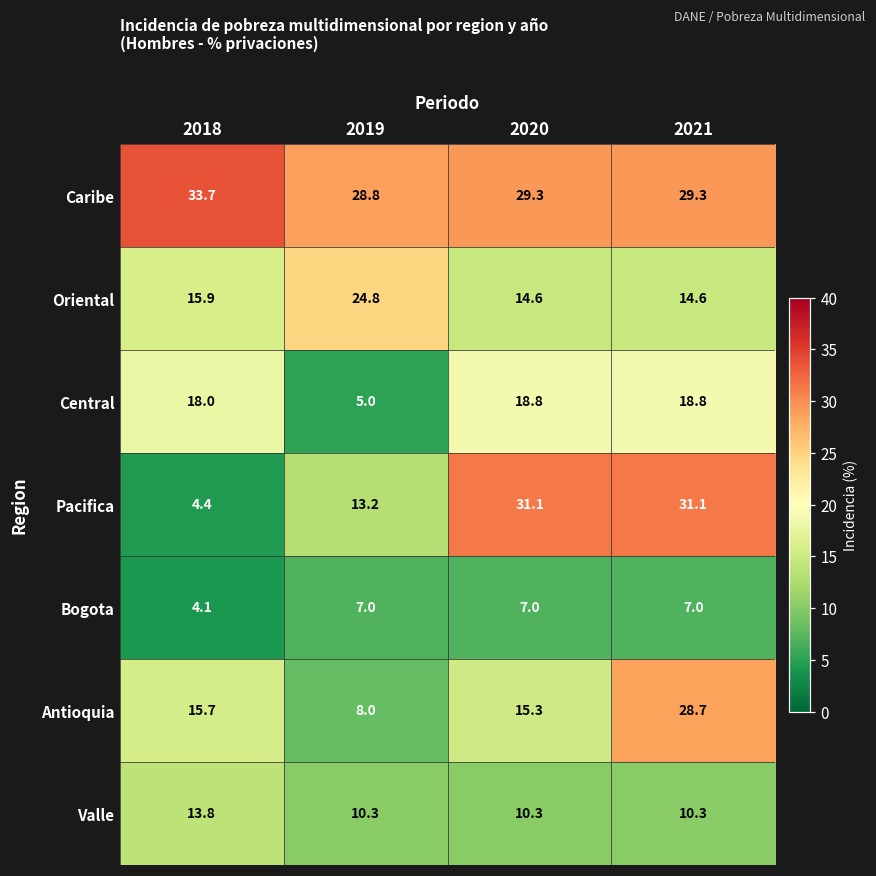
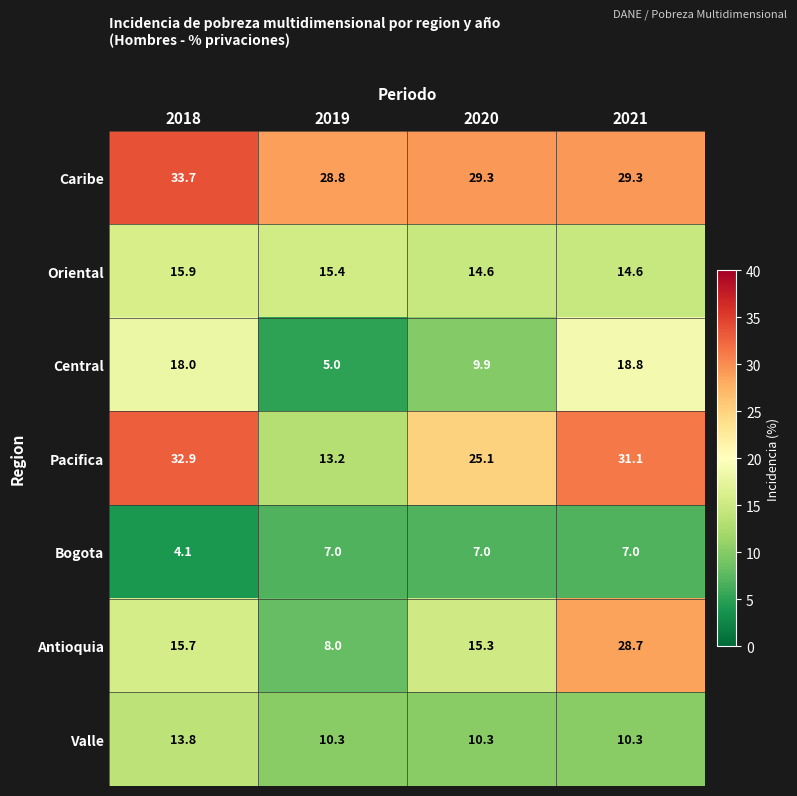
  {
    "Caribe": {
      "2018": 33.7,
      "2019": 28.8,
      "2020": 29.3,
      "2021": 29.3
    },
    "Oriental": {
      "2018": 15.9,
-     "2019": 24.8,
+     "2019": 15.4,
      "2020": 14.6,
      "2021": 14.6
    },
    "Central": {
      "2018": 18.0,
      "2019": 5.0,
-     "2020": 18.8,
+     "2020": 9.9,
      "2021": 18.8
    },
    "Pacifica": {
-     "2018": 4.4,
+     "2018": 32.9,
      "2019": 13.2,
-     "2020": 31.1,
+     "2020": 25.1,
      "2021": 31.1
    },
    "Bogota": {
      "2018": 4.1,
      "2019": 7.0,
      "2020": 7.0,
      "2021": 7.0
    },
    "Antioquia": {
      "2018": 15.7,
      "2019": 8.0,
      "2020": 15.3,
      "2021": 28.7
    },
    "Valle": {
      "2018": 13.8,
      "2019": 10.3,
      "2020": 10.3,
      "2021": 10.3
    }
  }
